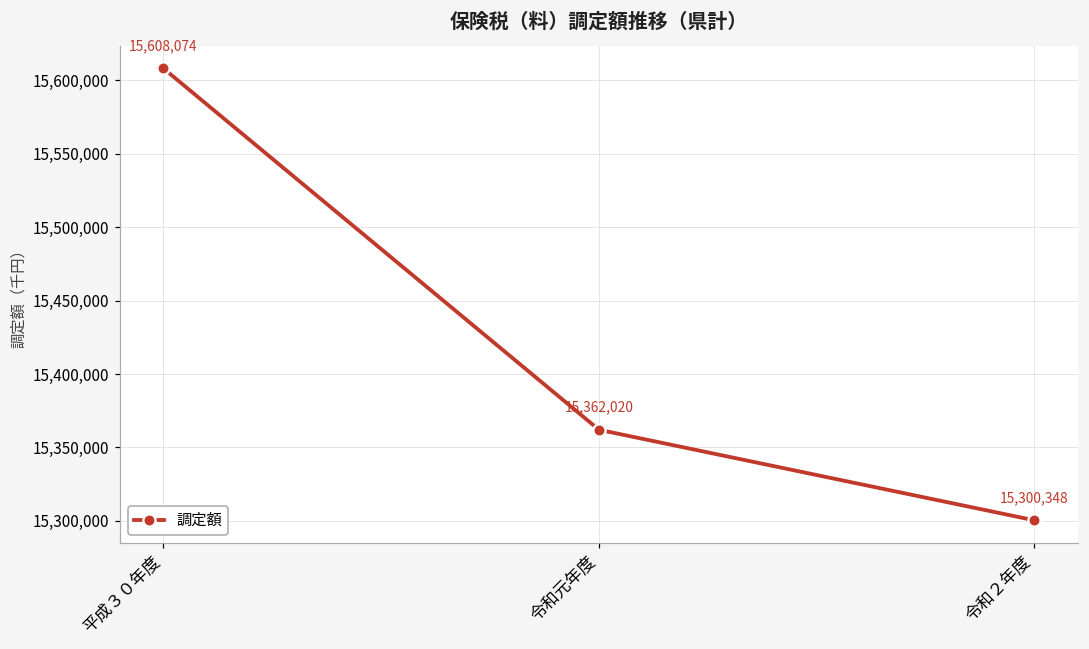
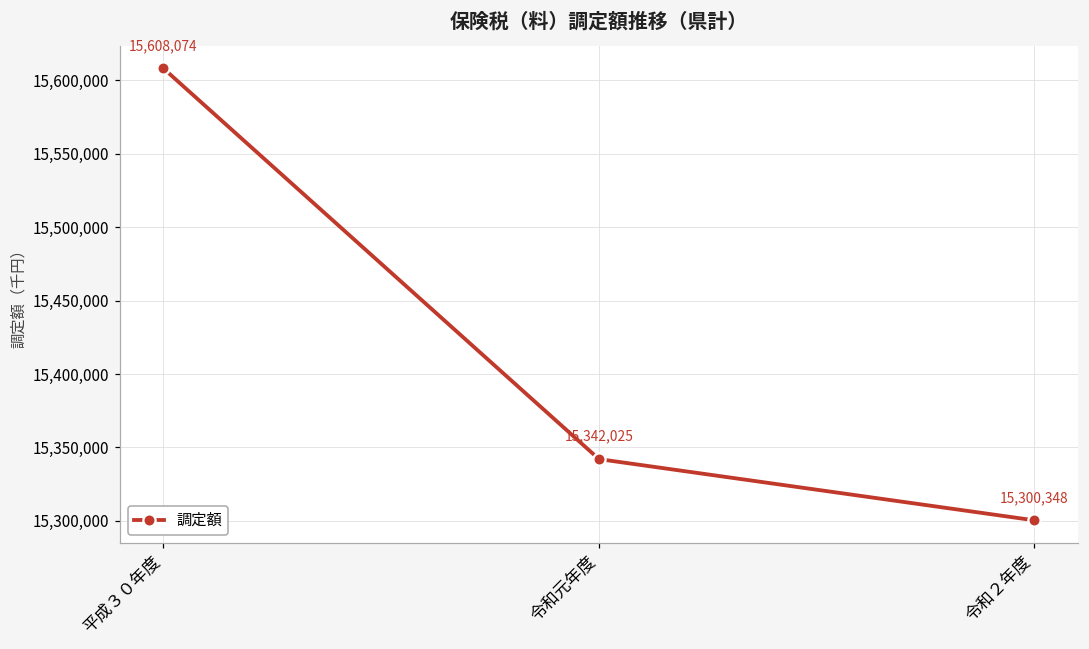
  {
    "平成３０年度": "15,608,074",
-   "令和元年度": "15,362,020",
+   "令和元年度": "15,342,025",
    "令和２年度": "15,300,348"
  }
